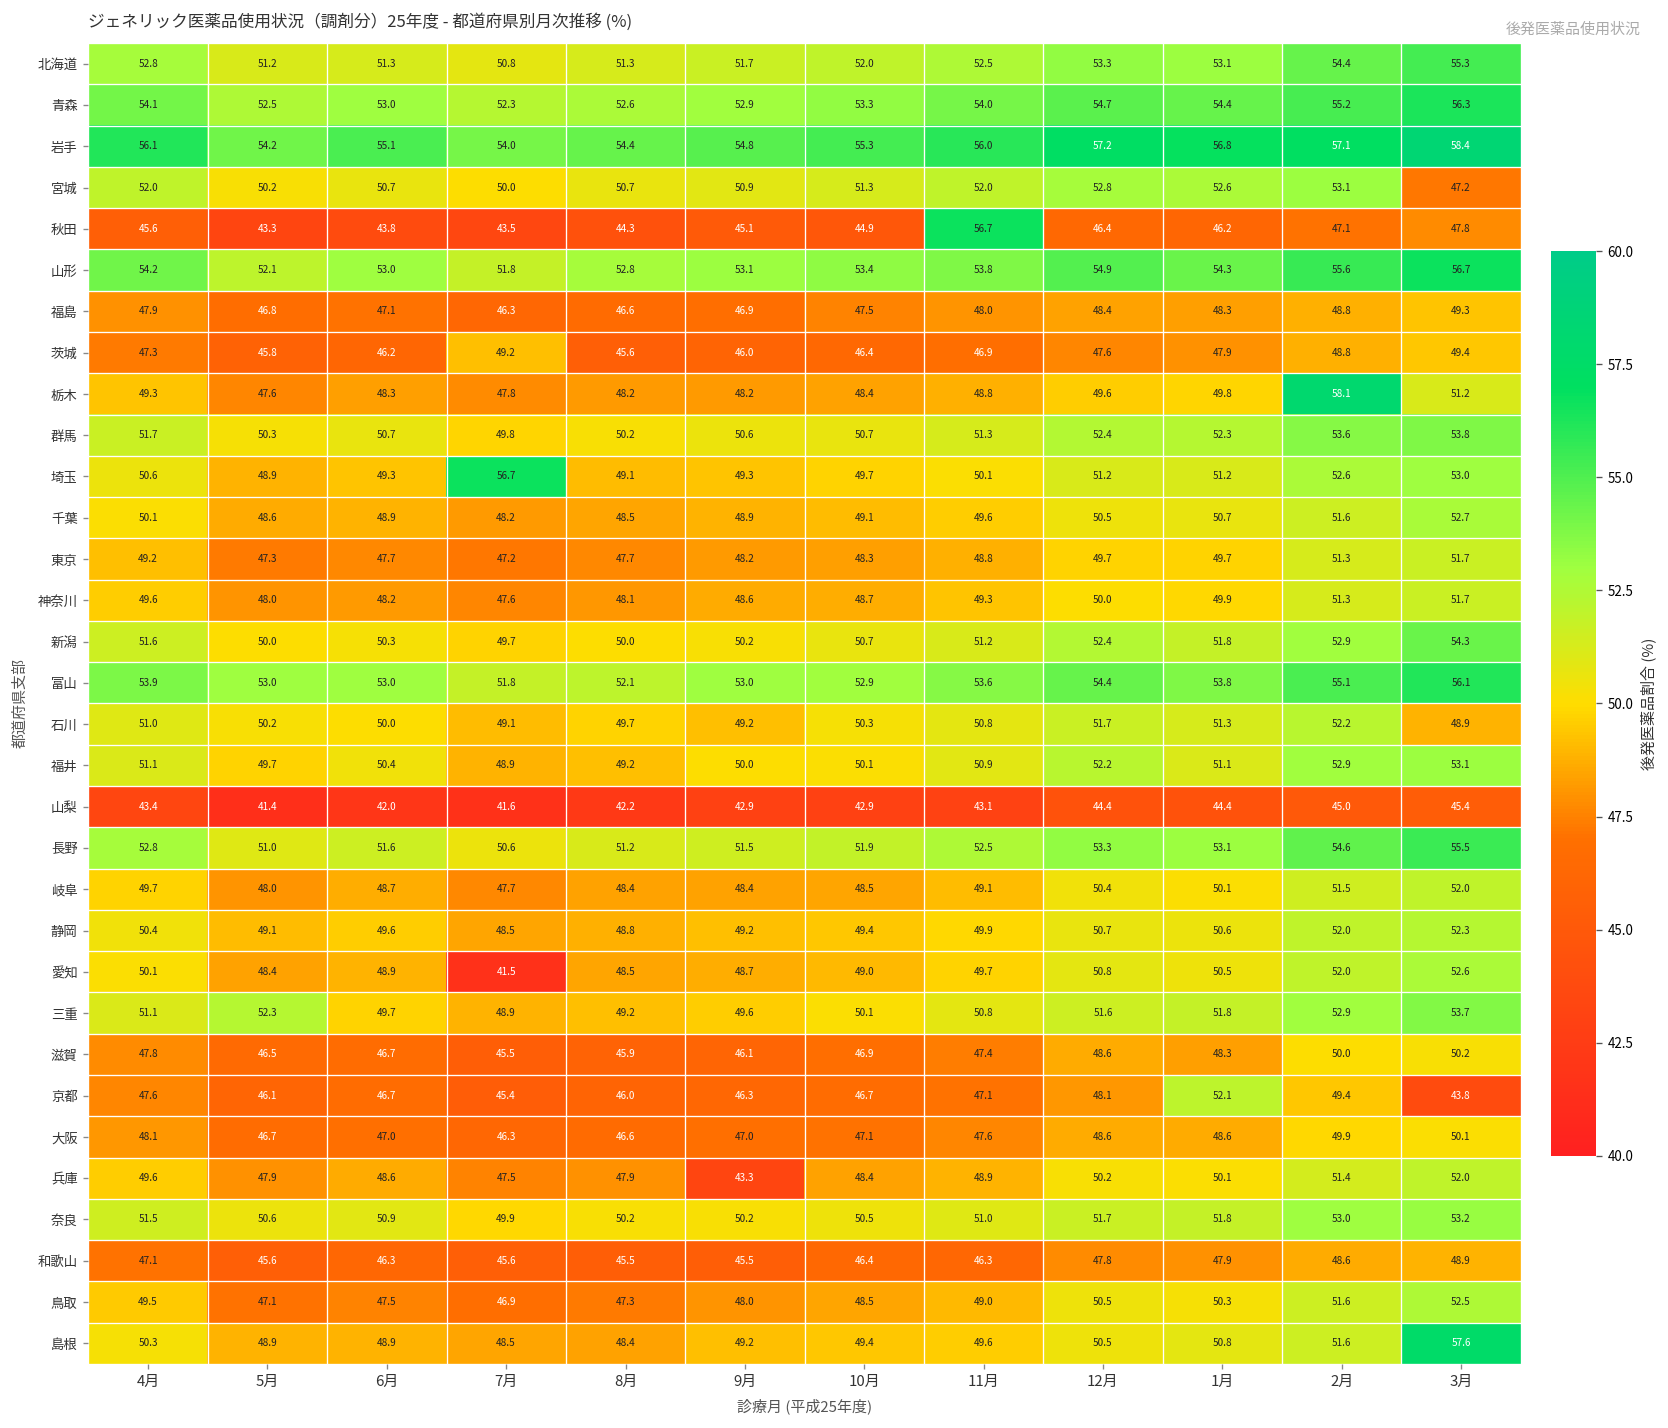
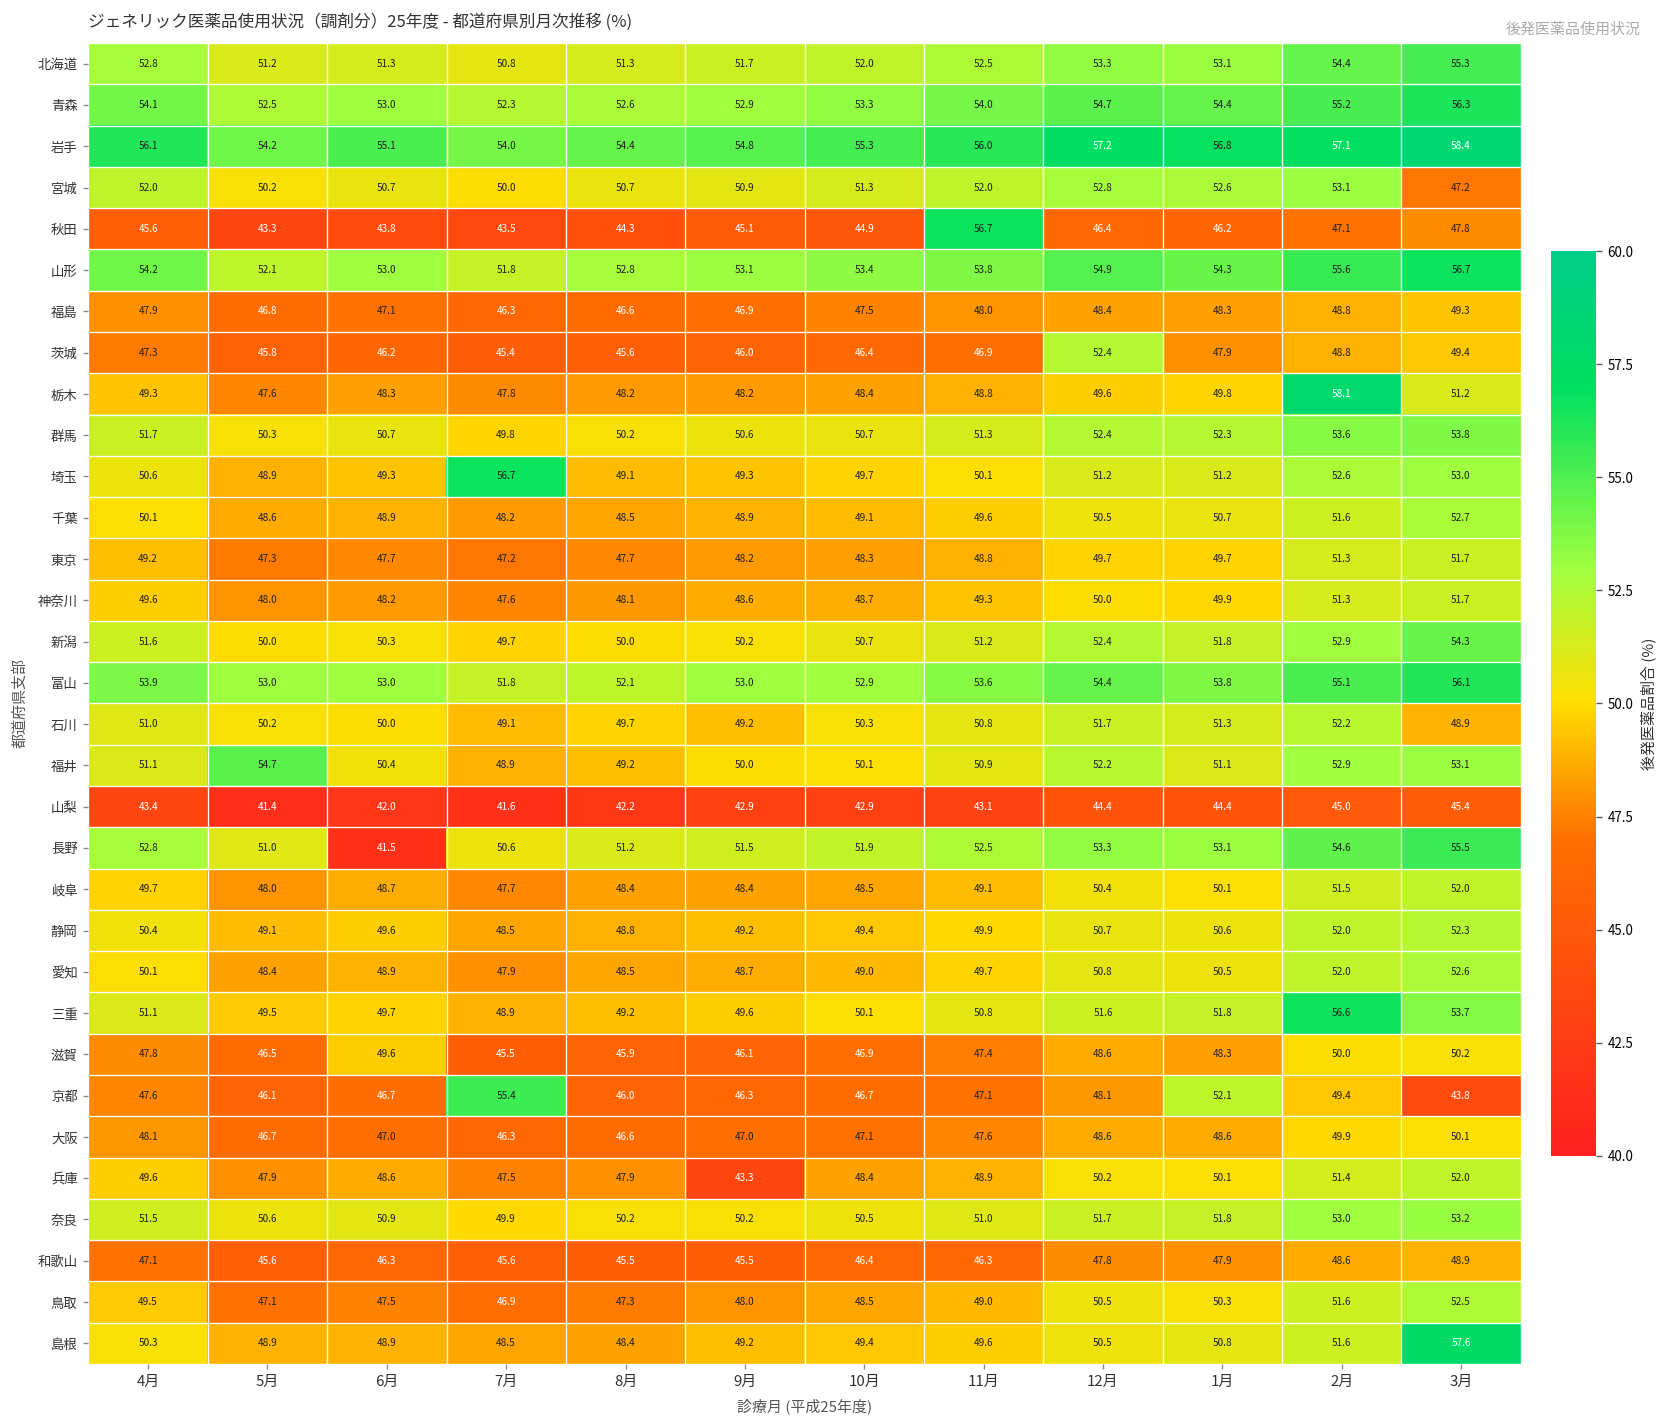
  {
    "茨城": {
      "4月": 47.3,
      "5月": 45.8,
      "6月": 46.2,
-     "7月": 49.2,
+     "7月": 45.4,
      "8月": 45.6,
      "9月": 46.0,
      "10月": 46.4,
      "11月": 46.9,
-     "12月": 47.6,
+     "12月": 52.4,
      "1月": 47.9,
      "2月": 48.8,
      "3月": 49.4
    },
    "福井": {
      "4月": 51.1,
-     "5月": 49.7,
+     "5月": 54.7,
      "6月": 50.4,
      "7月": 48.9,
      "8月": 49.2,
      "9月": 50.0,
      "10月": 50.1,
      "11月": 50.9,
      "12月": 52.2,
      "1月": 51.1,
      "2月": 52.9,
      "3月": 53.1
    },
    "長野": {
      "4月": 52.8,
      "5月": 51.0,
-     "6月": 51.6,
+     "6月": 41.5,
      "7月": 50.6,
      "8月": 51.2,
      "9月": 51.5,
      "10月": 51.9,
      "11月": 52.5,
      "12月": 53.3,
      "1月": 53.1,
      "2月": 54.6,
      "3月": 55.5
    },
    "愛知": {
      "4月": 50.1,
      "5月": 48.4,
      "6月": 48.9,
-     "7月": 41.5,
+     "7月": 47.9,
      "8月": 48.5,
      "9月": 48.7,
      "10月": 49.0,
      "11月": 49.7,
      "12月": 50.8,
      "1月": 50.5,
      "2月": 52.0,
      "3月": 52.6
    },
    "三重": {
      "4月": 51.1,
-     "5月": 52.3,
+     "5月": 49.5,
      "6月": 49.7,
      "7月": 48.9,
      "8月": 49.2,
      "9月": 49.6,
      "10月": 50.1,
      "11月": 50.8,
      "12月": 51.6,
      "1月": 51.8,
-     "2月": 52.9,
+     "2月": 56.6,
      "3月": 53.7
    },
    "滋賀": {
      "4月": 47.8,
      "5月": 46.5,
-     "6月": 46.7,
+     "6月": 49.6,
      "7月": 45.5,
      "8月": 45.9,
      "9月": 46.1,
      "10月": 46.9,
      "11月": 47.4,
      "12月": 48.6,
      "1月": 48.3,
      "2月": 50.0,
      "3月": 50.2
    },
    "京都": {
      "4月": 47.6,
      "5月": 46.1,
      "6月": 46.7,
-     "7月": 45.4,
+     "7月": 55.4,
      "8月": 46.0,
      "9月": 46.3,
      "10月": 46.7,
      "11月": 47.1,
      "12月": 48.1,
      "1月": 52.1,
      "2月": 49.4,
      "3月": 43.8
    }
  }
